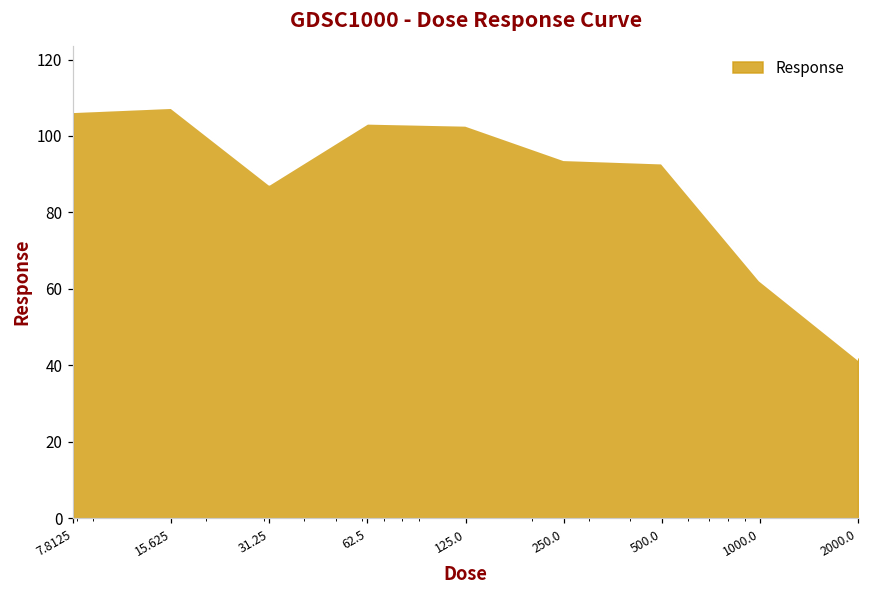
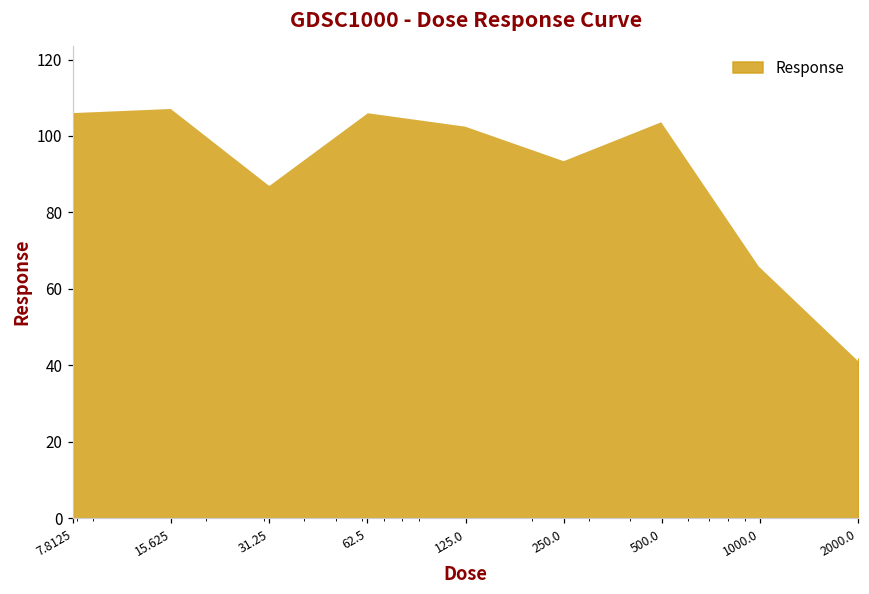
  {
    "7.8125": 106,
    "15.625": 107,
    "31.25": 87,
-   "62.5": 103,
+   "62.5": 106,
    "125.0": 103,
    "250.0": 94,
-   "500.0": 93,
-   "1000.0": 62,
+   "500.0": 104,
+   "1000.0": 66,
    "2000.0": 42
  }
